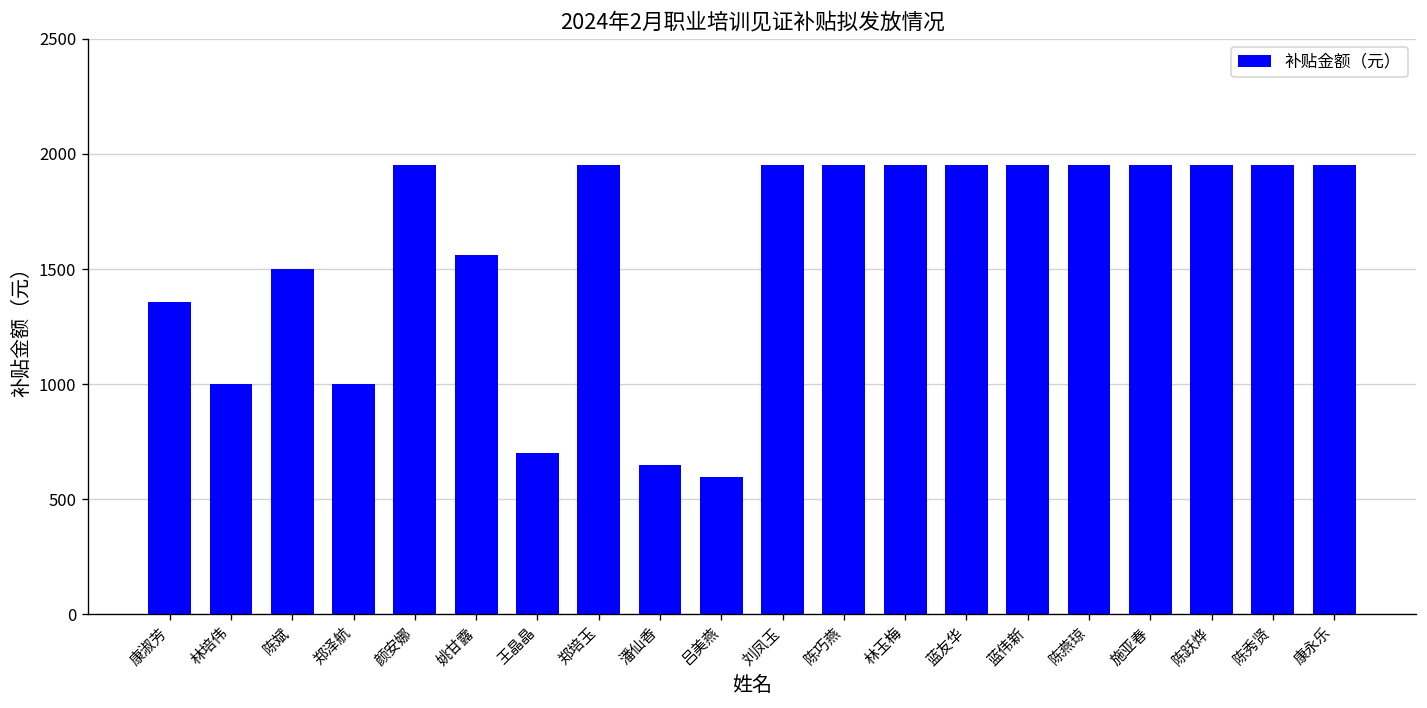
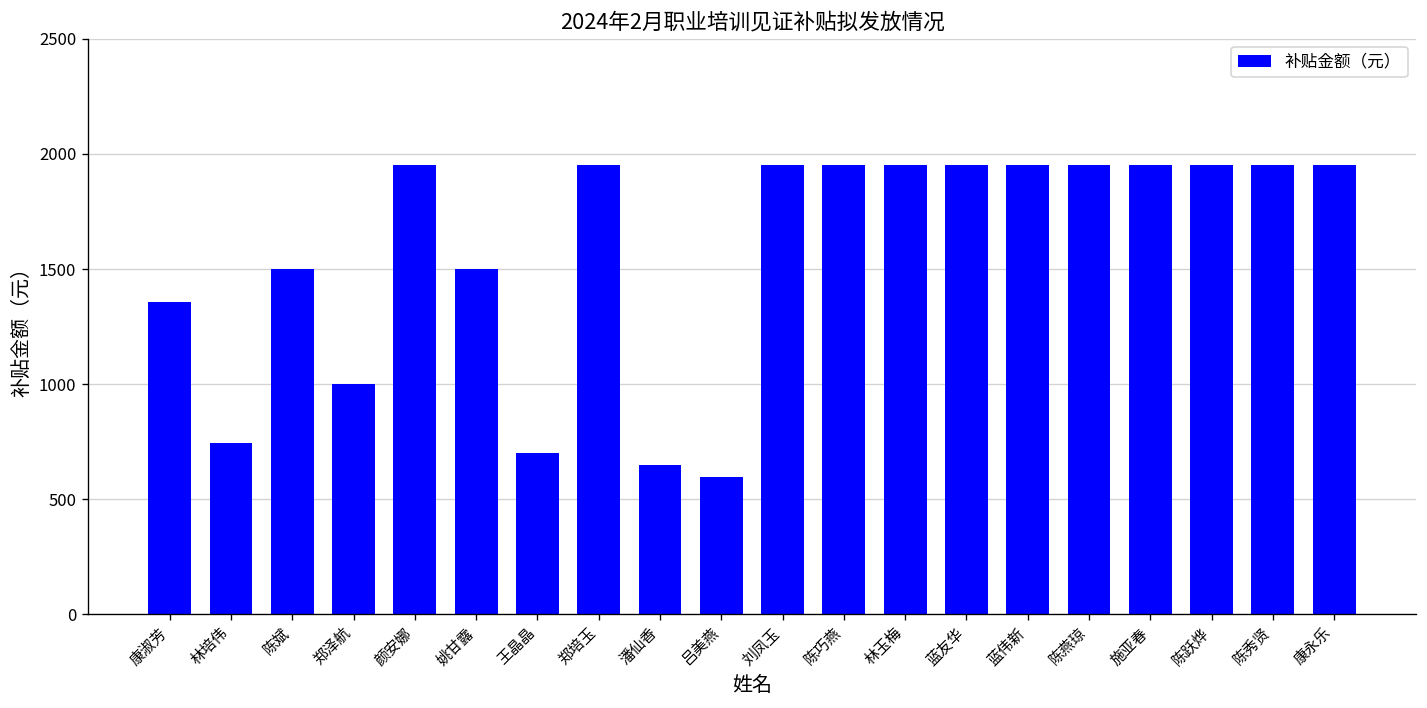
  {
    "康淑芳": 1360,
-   "林培伟": 1000,
+   "林培伟": 740,
    "陈斌": 1500,
    "郑泽航": 1000,
    "颜安娜": 1950,
-   "姚甘露": 1560,
+   "姚甘露": 1500,
    "王晶晶": 700,
    "郑培玉": 1950,
    "潘仙香": 650,
    "吕美燕": 600,
    "刘凤玉": 1950,
    "陈巧燕": 1950,
    "林玉梅": 1950,
    "蓝友华": 1950,
    "蓝伟新": 1950,
    "陈燕琼": 1950,
    "施亚春": 1950,
    "陈跃烨": 1950,
    "陈秀贤": 1950,
    "康永乐": 1950
  }
